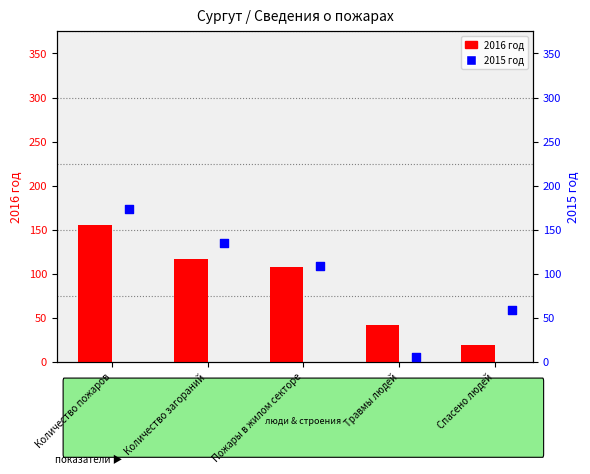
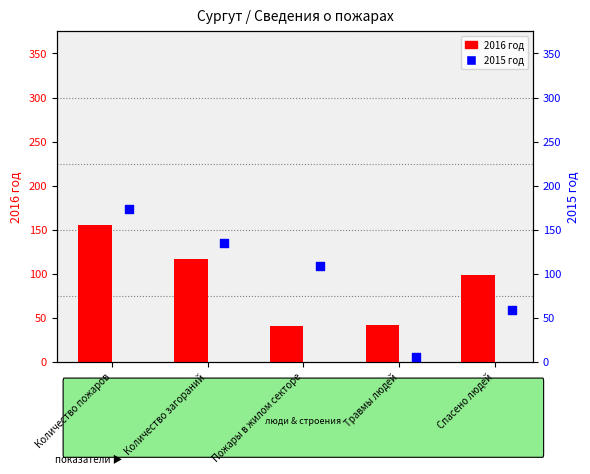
  {
    "2016 год": {
      "Количество пожаров": 160,
      "Количество загораний": 120,
-     "Пожары в жилом секторе": 110,
+     "Пожары в жилом секторе": 40,
      "Травмы людей": 40,
-     "Спасено людей": 20
+     "Спасено людей": 100
    }
  }
